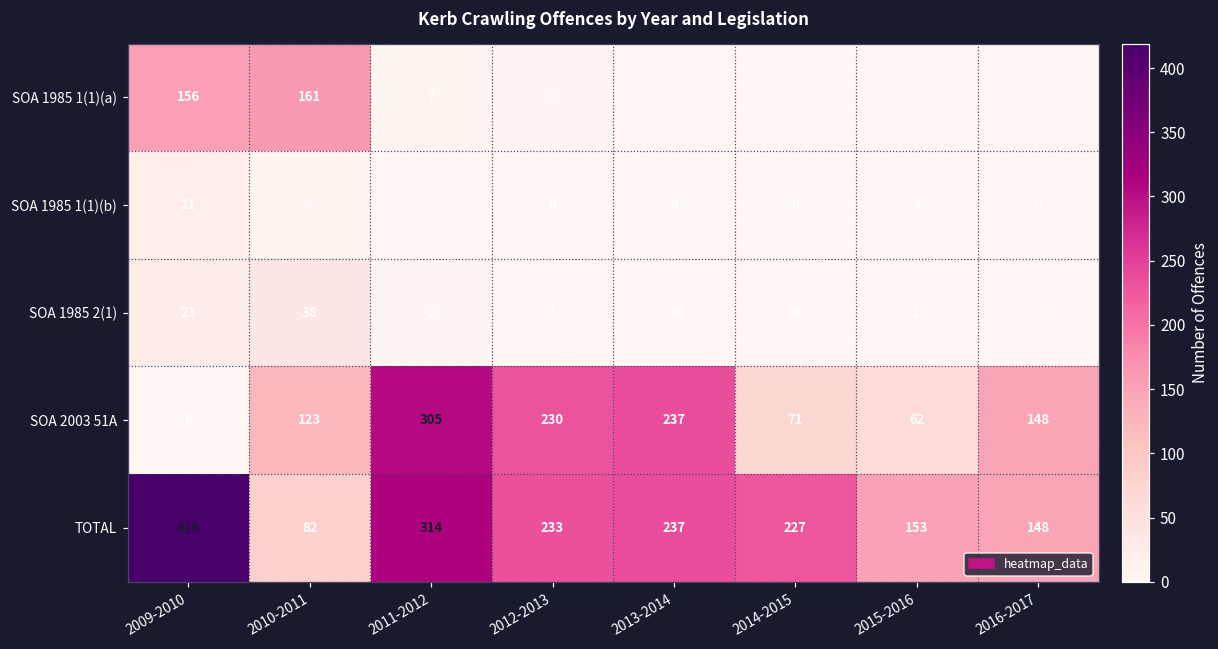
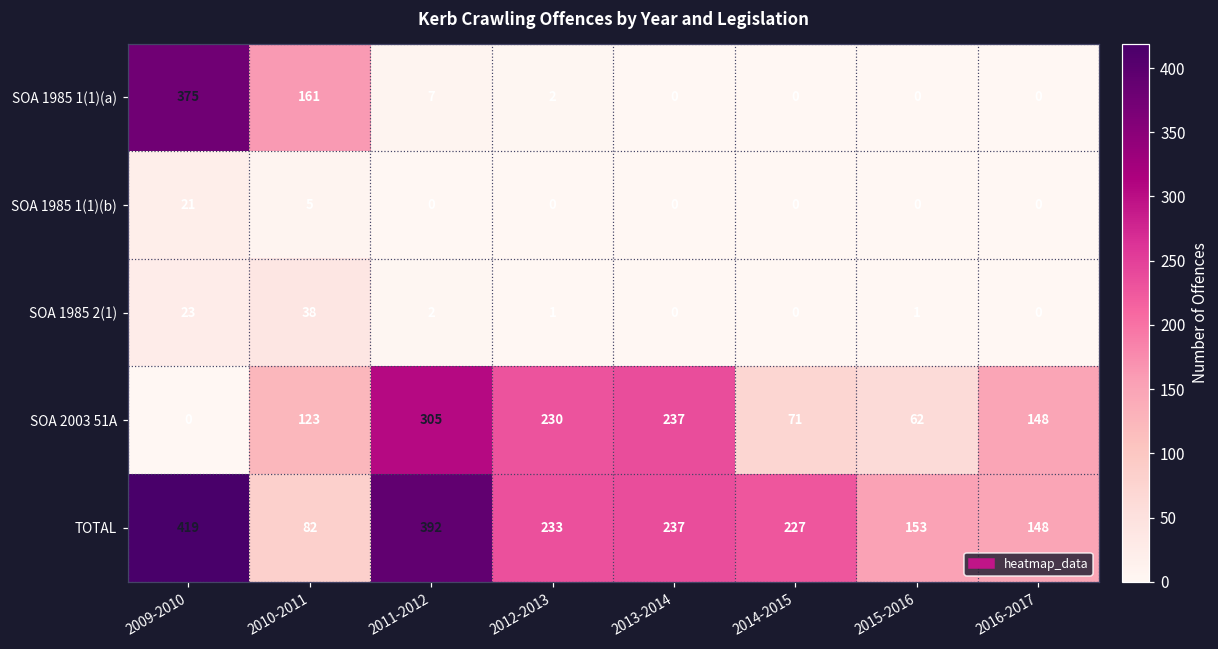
  {
    "SOA 1985 1(1)(a)": {
-     "2009-2010": 156,
+     "2009-2010": 375,
      "2010-2011": 161
    },
    "SOA 2003 51A": {
      "2010-2011": 123,
      "2011-2012": 305,
      "2012-2013": 230,
      "2013-2014": 237,
      "2016-2017": 148
    },
    "TOTAL": {
      "2009-2010": 419,
      "2010-2011": 82,
-     "2011-2012": 314,
+     "2011-2012": 392,
      "2012-2013": 233,
      "2013-2014": 237,
      "2014-2015": 227,
      "2015-2016": 153,
      "2016-2017": 148
    }
  }
